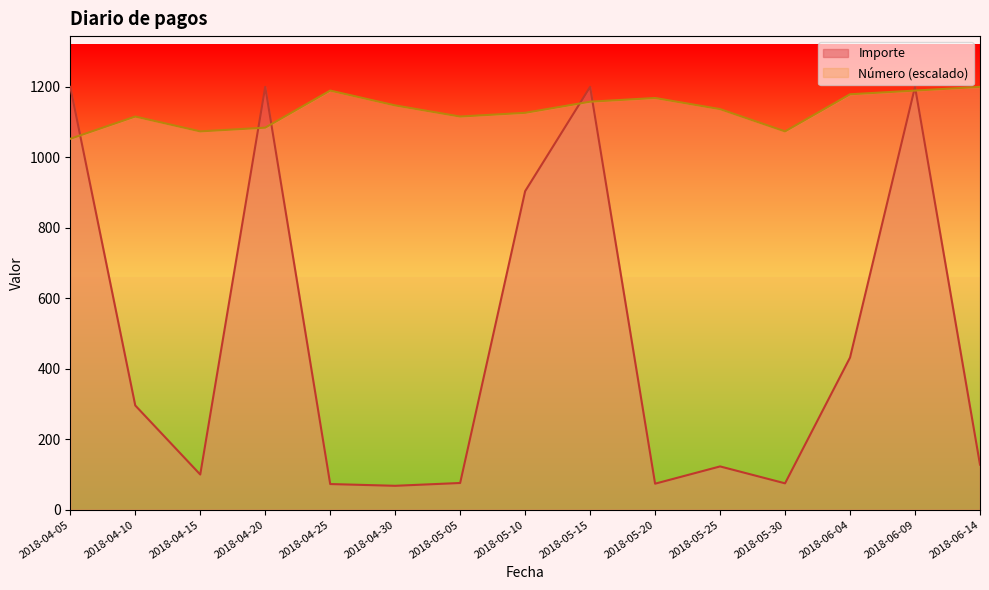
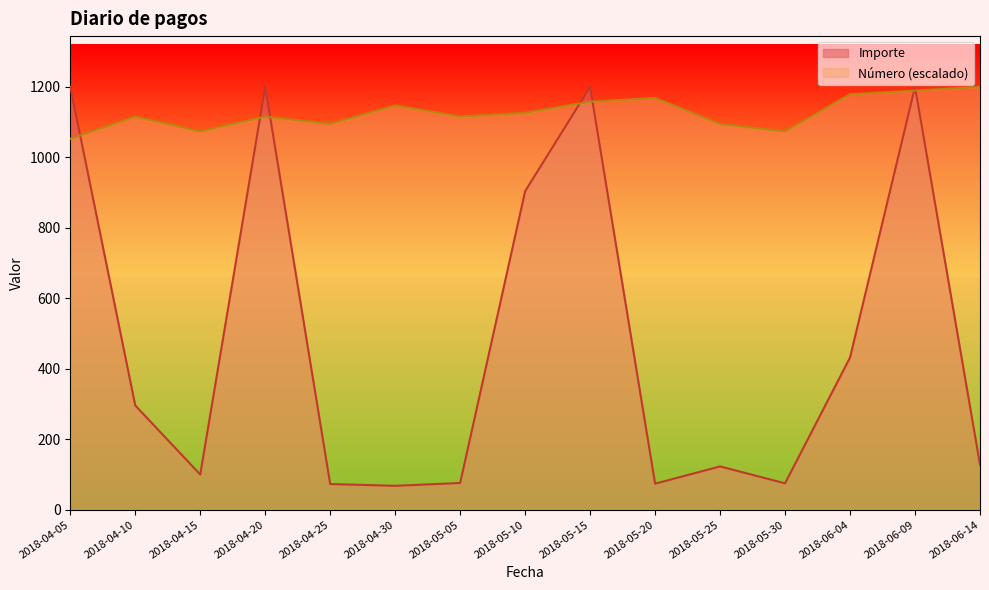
  {
    "Importe": {
      "2018-04-05": 1200,
      "2018-04-10": 300,
      "2018-04-15": 100,
      "2018-04-20": 1200,
      "2018-04-25": 70,
      "2018-04-30": 70,
      "2018-05-05": 80,
      "2018-05-10": 900,
      "2018-05-15": 1200,
      "2018-05-20": 70,
      "2018-05-25": 120,
      "2018-05-30": 80,
      "2018-06-04": 430,
      "2018-06-09": 1200,
      "2018-06-14": 130
    },
    "Número (escalado)": {
      "2018-04-05": 1050,
      "2018-04-10": 1120,
      "2018-04-15": 1070,
-     "2018-04-20": 1080,
-     "2018-04-25": 1190,
+     "2018-04-20": 1120,
+     "2018-04-25": 1090,
      "2018-04-30": 1150,
      "2018-05-05": 1120,
      "2018-05-10": 1130,
      "2018-05-15": 1160,
      "2018-05-20": 1170,
-     "2018-05-25": 1140,
+     "2018-05-25": 1090,
      "2018-05-30": 1070,
      "2018-06-04": 1180,
      "2018-06-09": 1190,
      "2018-06-14": 1200
    }
  }
